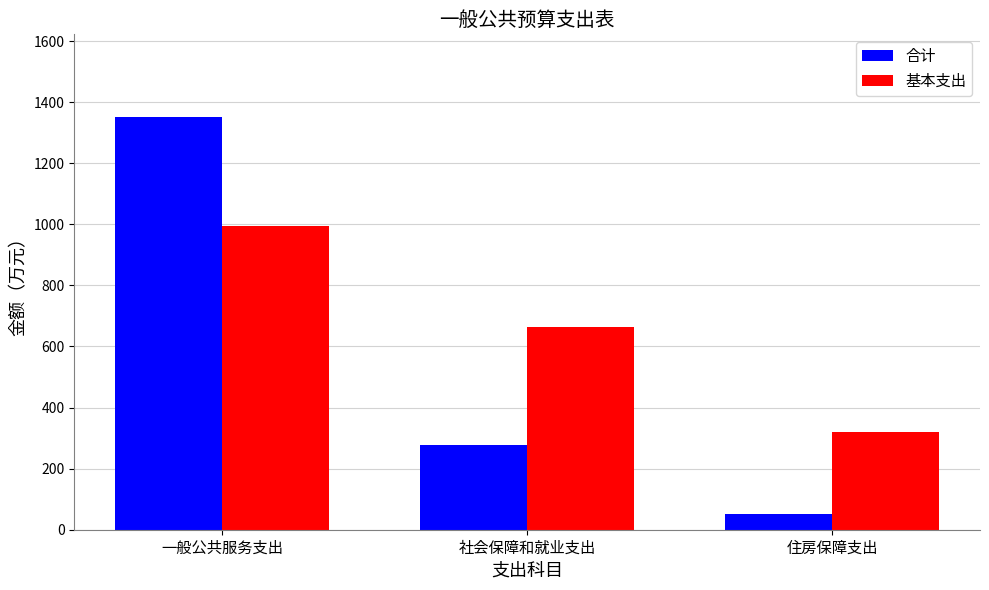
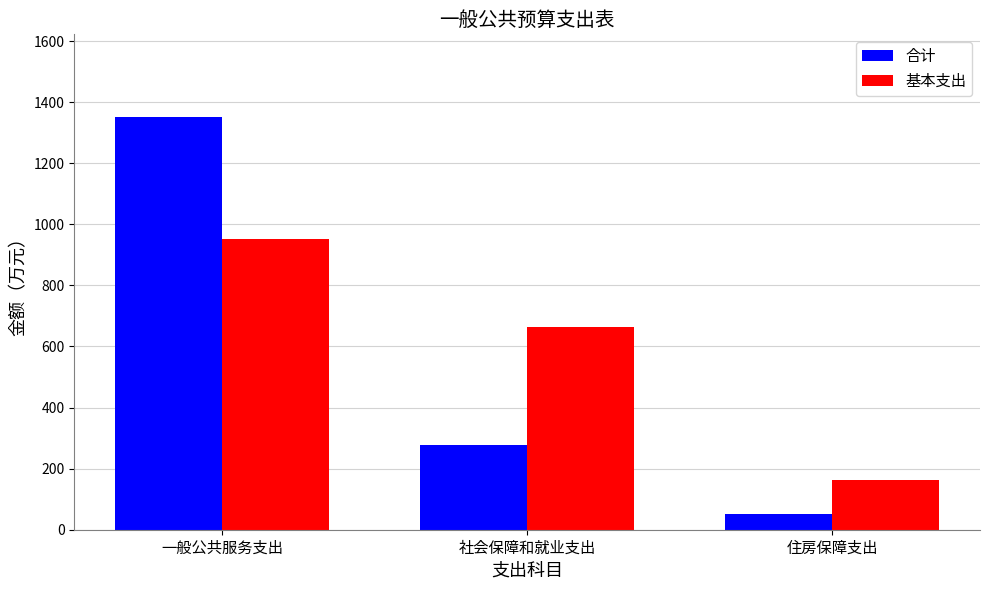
  {
    "合计": {
      "一般公共服务支出": 1350,
      "社会保障和就业支出": 280,
      "住房保障支出": 50
    },
    "基本支出": {
-     "一般公共服务支出": 990,
+     "一般公共服务支出": 950,
      "社会保障和就业支出": 660,
-     "住房保障支出": 320
+     "住房保障支出": 160
    }
  }
